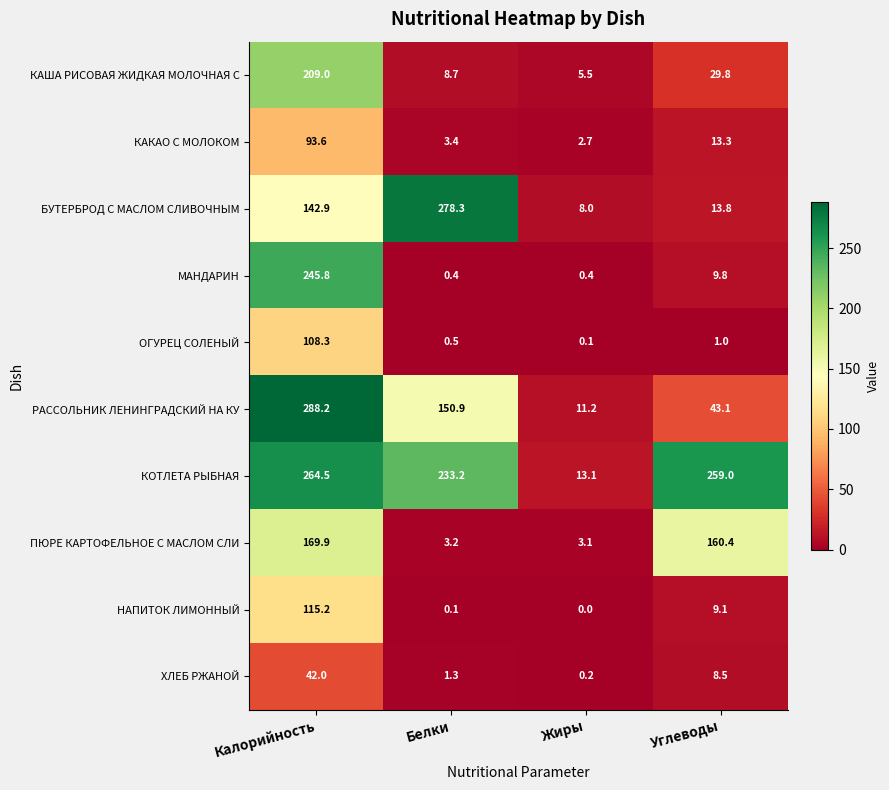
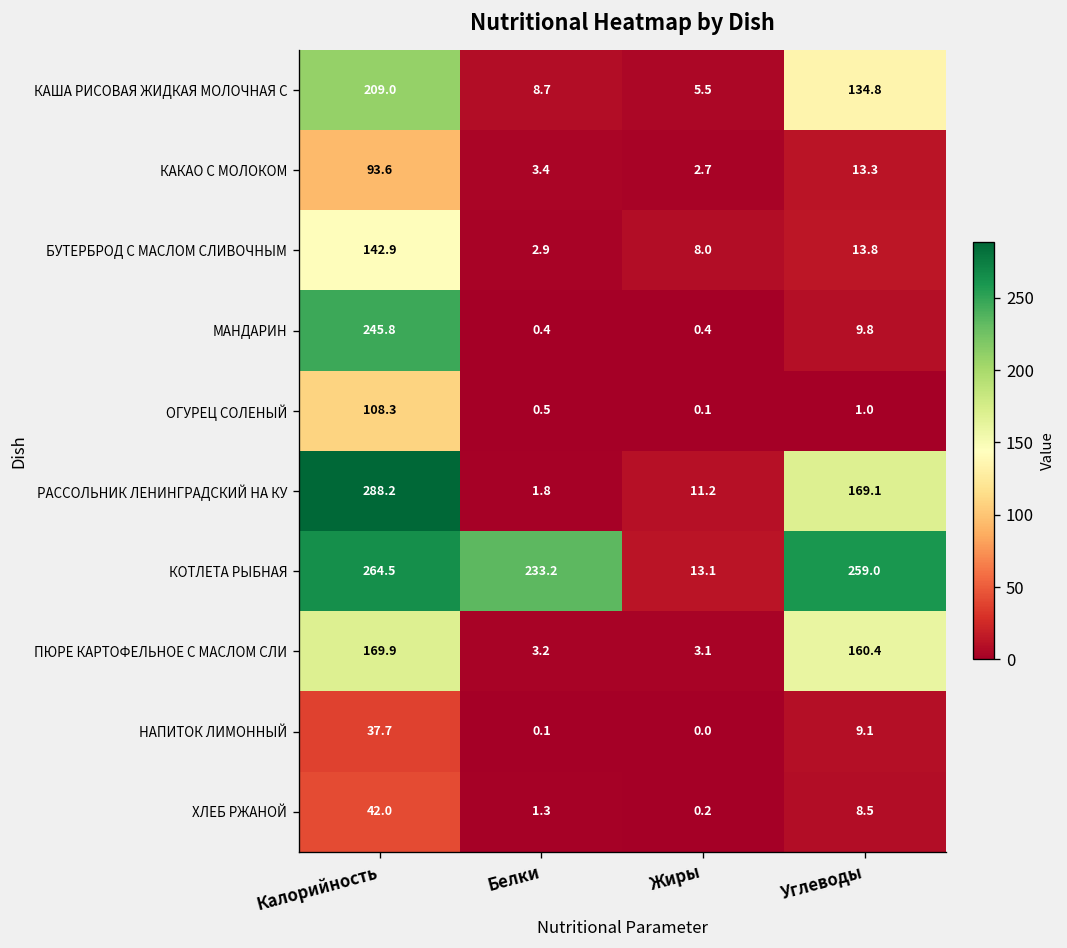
  {
    "КАША РИСОВАЯ ЖИДКАЯ МОЛОЧНАЯ С": {
      "Калорийность": 209.0,
      "Белки": 8.7,
      "Жиры": 5.5,
-     "Углеводы": 29.8
+     "Углеводы": 134.8
    },
    "КАКАО С МОЛОКОМ": {
      "Калорийность": 93.6,
      "Белки": 3.4,
      "Жиры": 2.7,
      "Углеводы": 13.3
    },
    "БУТЕРБРОД С МАСЛОМ СЛИВОЧНЫМ": {
      "Калорийность": 142.9,
-     "Белки": 278.3,
+     "Белки": 2.9,
      "Жиры": 8.0,
      "Углеводы": 13.8
    },
    "МАНДАРИН": {
      "Калорийность": 245.8,
      "Белки": 0.4,
      "Жиры": 0.4,
      "Углеводы": 9.8
    },
    "ОГУРЕЦ СОЛЕНЫЙ": {
      "Калорийность": 108.3,
      "Белки": 0.5,
      "Жиры": 0.1,
      "Углеводы": 1.0
    },
    "РАССОЛЬНИК ЛЕНИНГРАДСКИЙ НА КУ": {
      "Калорийность": 288.2,
-     "Белки": 150.9,
+     "Белки": 1.8,
      "Жиры": 11.2,
-     "Углеводы": 43.1
+     "Углеводы": 169.1
    },
    "КОТЛЕТА РЫБНАЯ": {
      "Калорийность": 264.5,
      "Белки": 233.2,
      "Жиры": 13.1,
      "Углеводы": 259.0
    },
    "ПЮРЕ КАРТОФЕЛЬНОЕ С МАСЛОМ СЛИ": {
      "Калорийность": 169.9,
      "Белки": 3.2,
      "Жиры": 3.1,
      "Углеводы": 160.4
    },
    "НАПИТОК ЛИМОННЫЙ": {
-     "Калорийность": 115.2,
+     "Калорийность": 37.7,
      "Белки": 0.1,
      "Жиры": 0.0,
      "Углеводы": 9.1
    },
    "ХЛЕБ РЖАНОЙ": {
      "Калорийность": 42.0,
      "Белки": 1.3,
      "Жиры": 0.2,
      "Углеводы": 8.5
    }
  }
